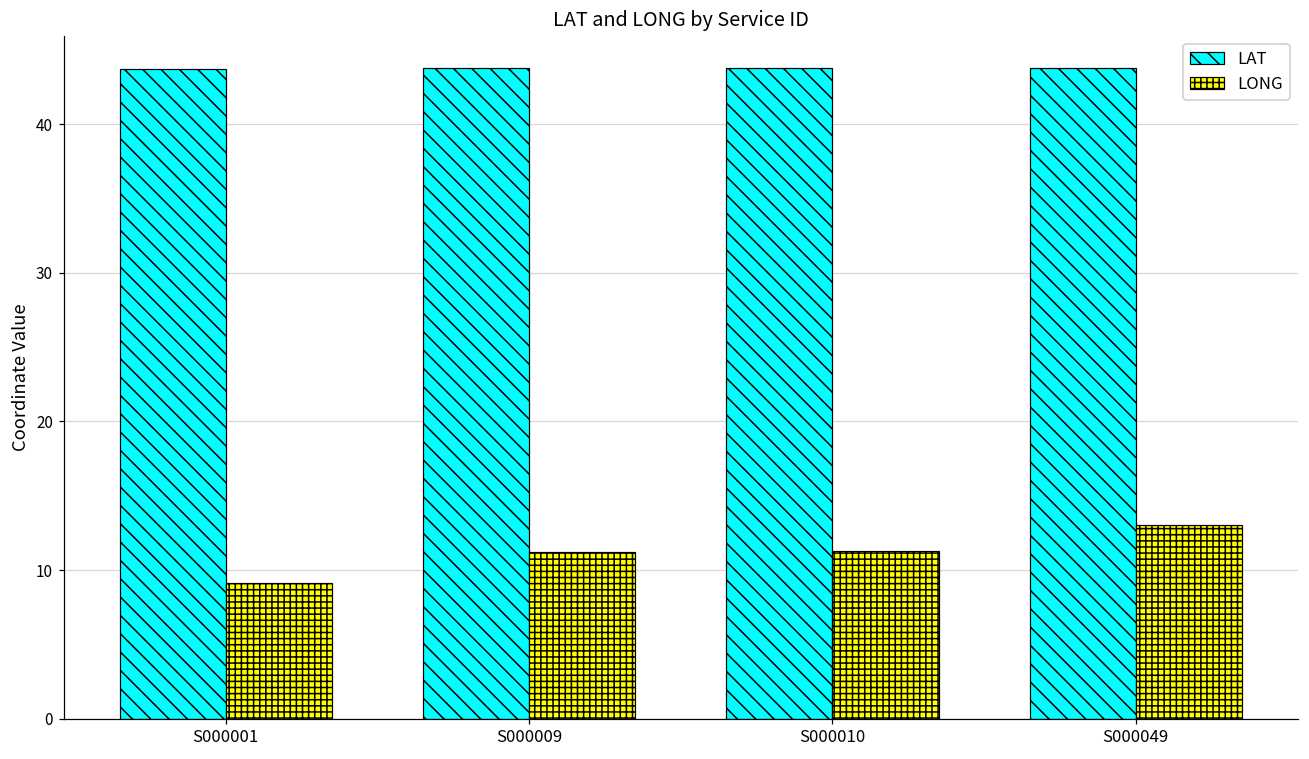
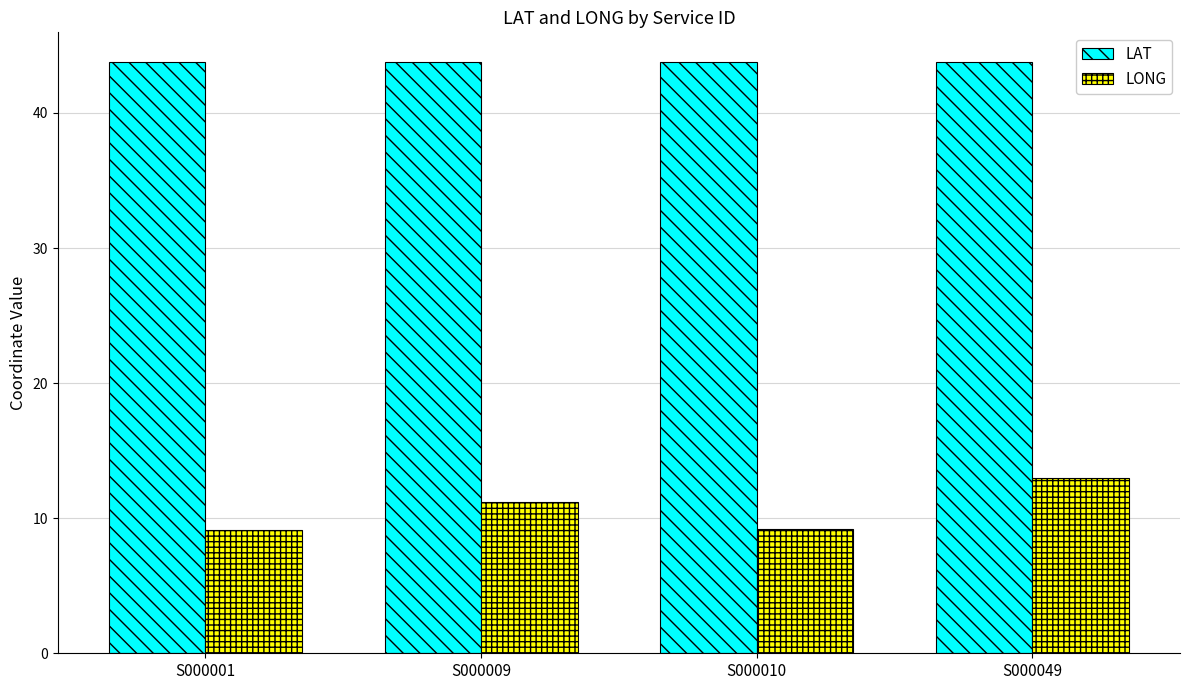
  {
    "LAT": {
      "S000001": 43.7,
      "S000009": 43.8,
      "S000010": 43.8,
      "S000049": 43.8
    },
    "LONG": {
      "S000001": 9.1,
      "S000009": 11.2,
-     "S000010": 11.3,
+     "S000010": 9.2,
      "S000049": 13.0
    }
  }
